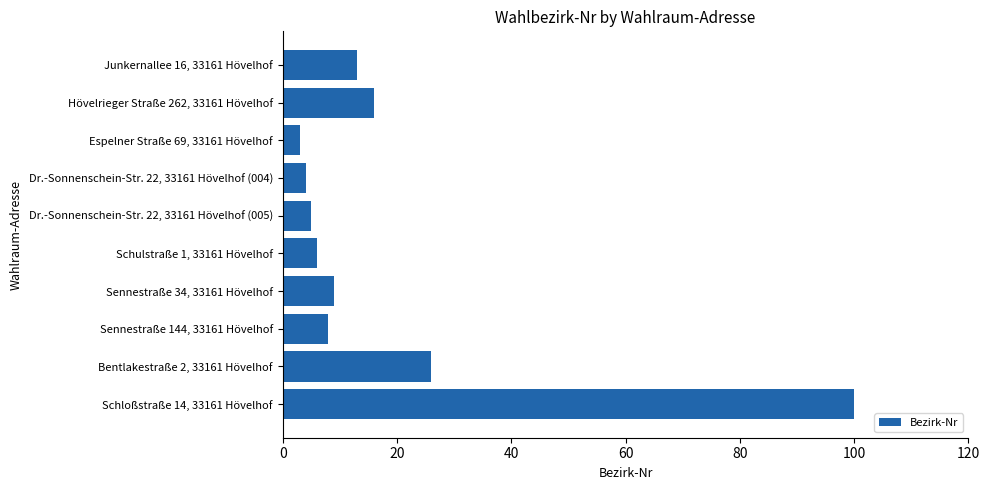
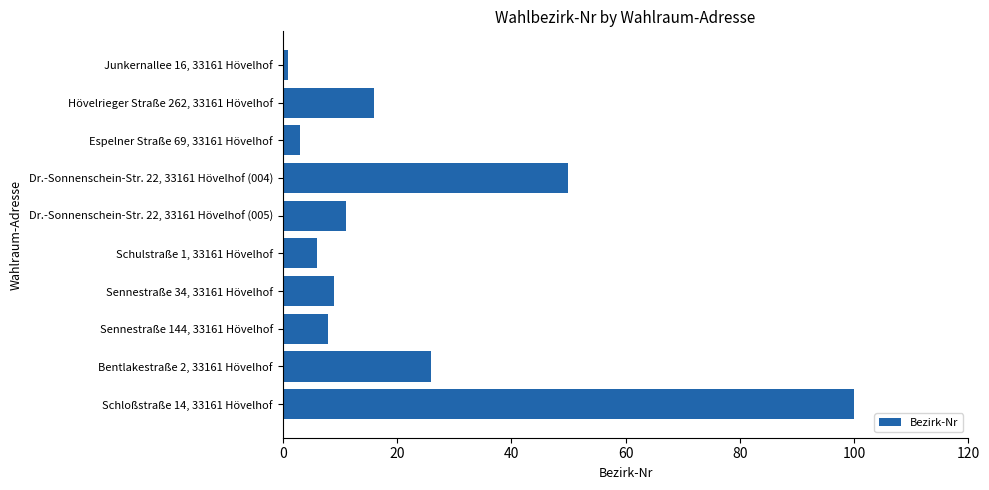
  {
-   "Junkernallee 16, 33161 Hövelhof": 13,
+   "Junkernallee 16, 33161 Hövelhof": 1,
    "Hövelrieger Straße 262, 33161 Hövelhof": 16,
    "Espelner Straße 69, 33161 Hövelhof": 3,
-   "Dr.-Sonnenschein-Str. 22, 33161 Hövelhof (004)": 4,
-   "Dr.-Sonnenschein-Str. 22, 33161 Hövelhof (005)": 5,
+   "Dr.-Sonnenschein-Str. 22, 33161 Hövelhof (004)": 50,
+   "Dr.-Sonnenschein-Str. 22, 33161 Hövelhof (005)": 11,
    "Schulstraße 1, 33161 Hövelhof": 6,
    "Sennestraße 34, 33161 Hövelhof": 9,
    "Sennestraße 144, 33161 Hövelhof": 8,
    "Bentlakestraße 2, 33161 Hövelhof": 26,
    "Schloßstraße 14, 33161 Hövelhof": 100
  }
